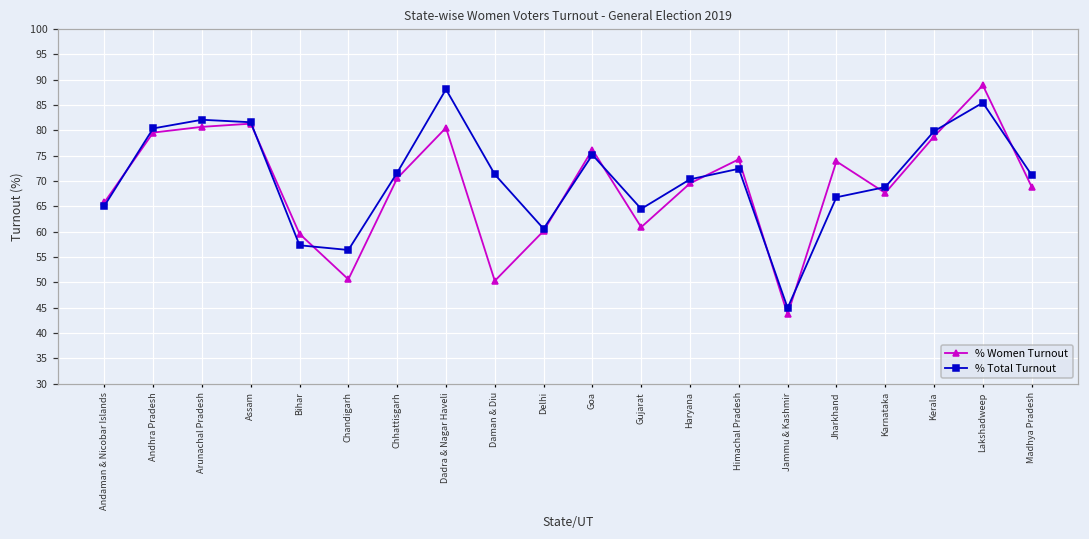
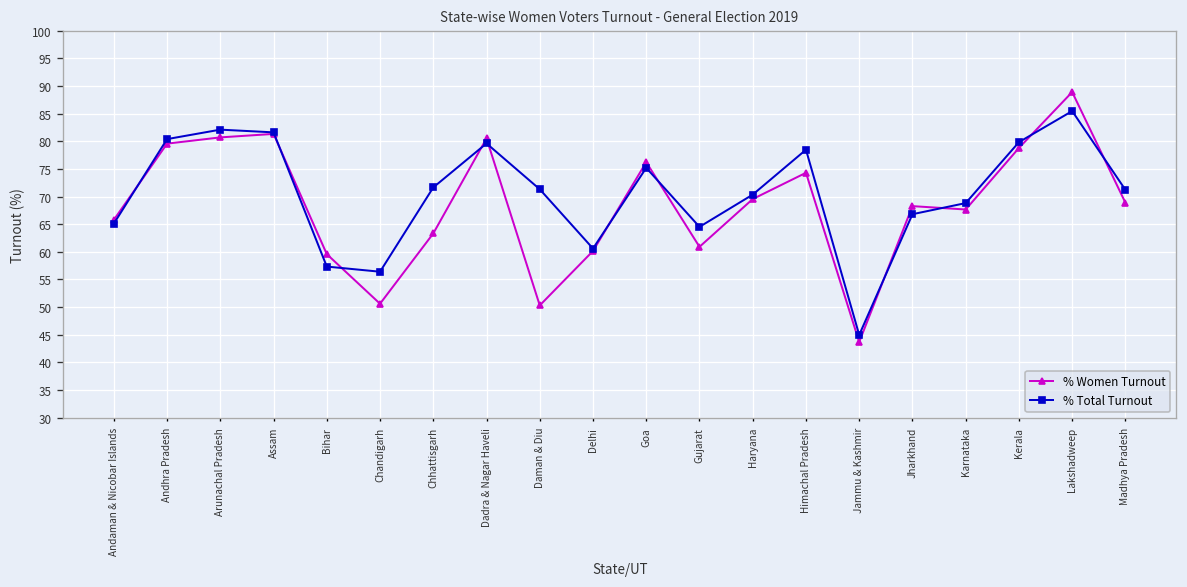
  {
    "% Women Turnout": {
      "Andaman & Nicobar Islands": 66,
      "Andhra Pradesh": 80,
      "Arunachal Pradesh": 81,
      "Bihar": 60,
      "Chandigarh": 51,
-     "Chhattisgarh": 71,
+     "Chhattisgarh": 63,
      "Dadra & Nagar Haveli": 81,
      "Daman & Diu": 50,
      "Goa": 76,
      "Gujarat": 61,
      "Haryana": 70,
      "Himachal Pradesh": 74,
      "Jammu & Kashmir": 44,
-     "Jharkhand": 74,
+     "Jharkhand": 68,
      "Karnataka": 68,
      "Kerala": 79,
      "Lakshadweep": 89,
      "Madhya Pradesh": 69
    },
    "% Total Turnout": {
      "Andaman & Nicobar Islands": 65,
      "Andhra Pradesh": 80,
      "Arunachal Pradesh": 82,
      "Bihar": 57,
      "Chandigarh": 56,
      "Chhattisgarh": 72,
-     "Dadra & Nagar Haveli": 88,
+     "Dadra & Nagar Haveli": 80,
      "Daman & Diu": 71,
      "Goa": 75,
      "Gujarat": 65,
      "Haryana": 70,
-     "Himachal Pradesh": 72,
+     "Himachal Pradesh": 78,
      "Jammu & Kashmir": 45,
      "Jharkhand": 67,
      "Karnataka": 69,
      "Kerala": 80,
      "Lakshadweep": 85,
      "Madhya Pradesh": 71
    }
  }
